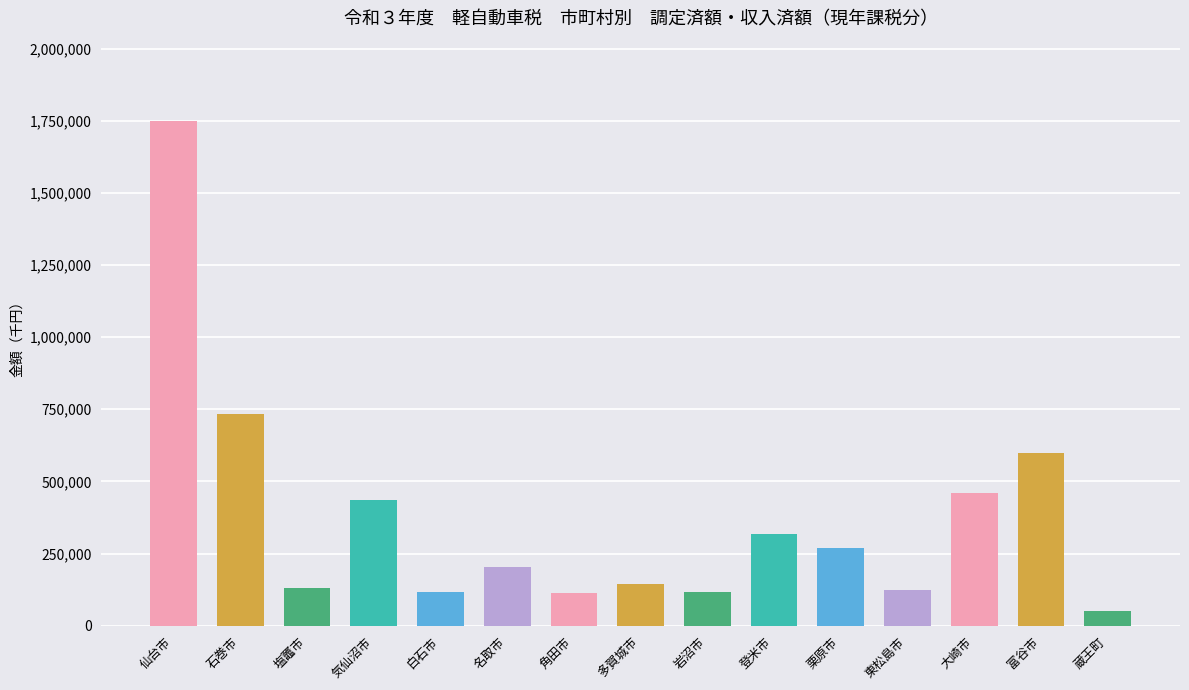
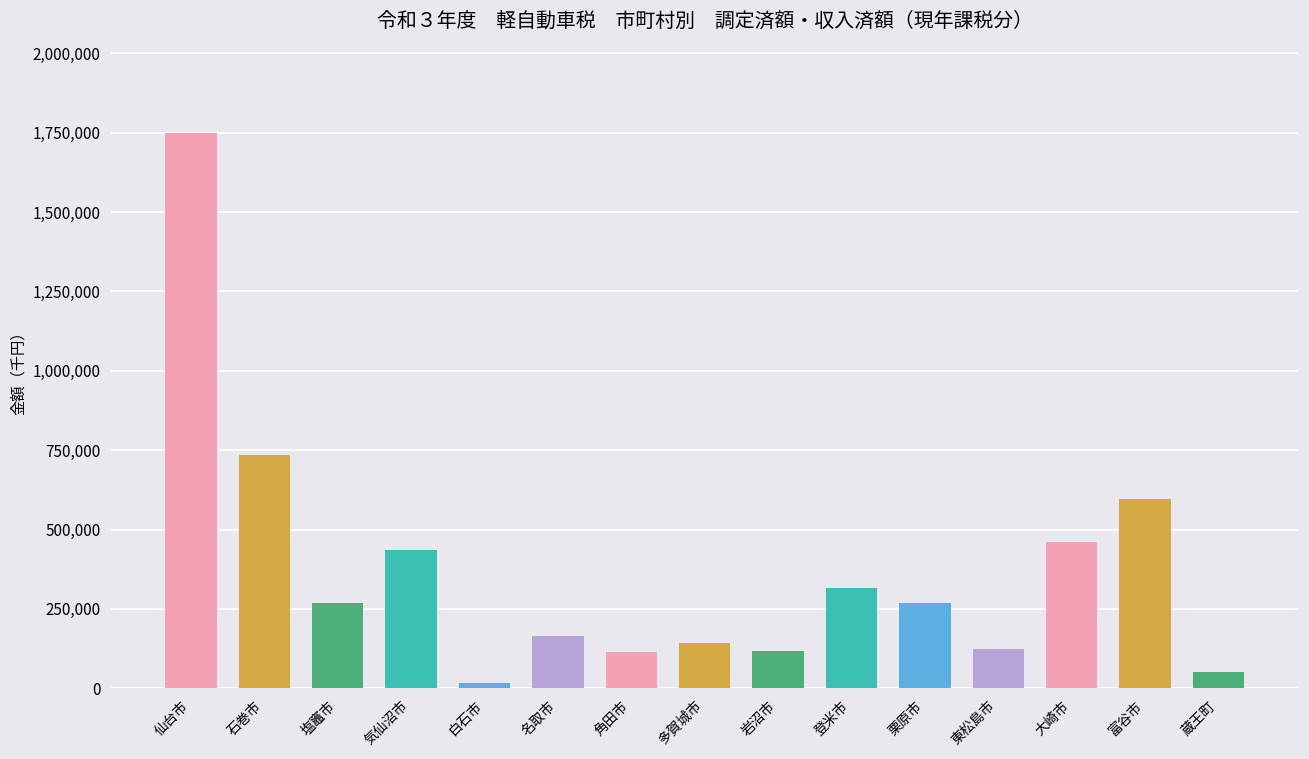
  {
    "仙台市": "1,750,000",
    "石巻市": "730,000",
-   "塩竈市": "130,000",
+   "塩竈市": "270,000",
    "気仙沼市": "440,000",
-   "白石市": "120,000",
-   "名取市": "200,000",
+   "白石市": "20,000",
+   "名取市": "160,000",
    "角田市": "110,000",
    "多賀城市": "140,000",
    "岩沼市": "120,000",
    "登米市": "320,000",
    "栗原市": "270,000",
    "東松島市": "120,000",
    "大崎市": "460,000",
    "富谷市": "600,000",
    "蔵王町": "50,000"
  }
